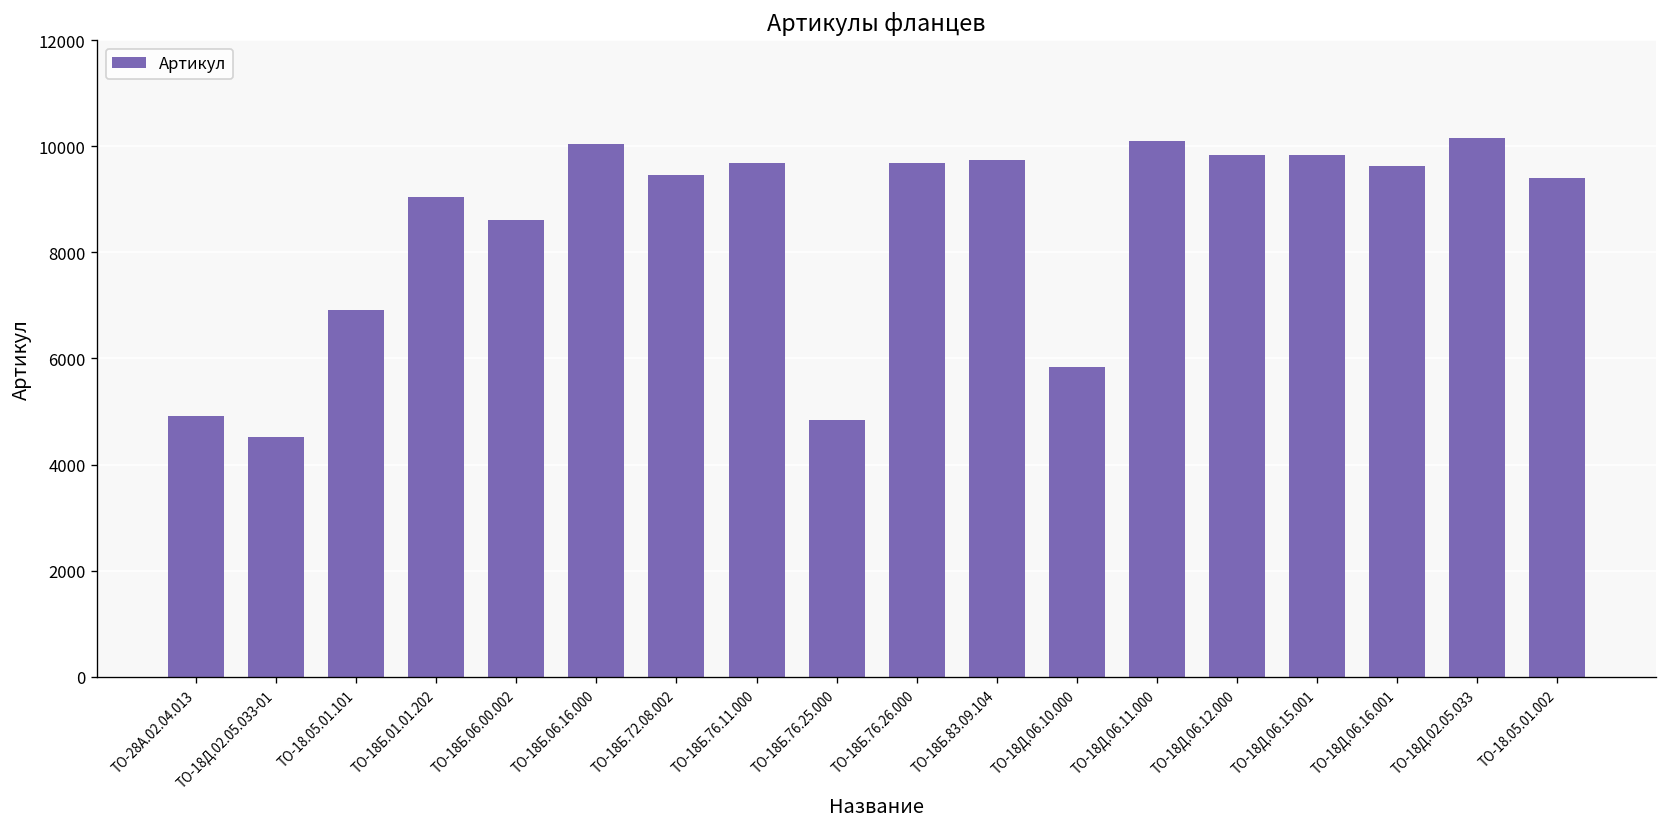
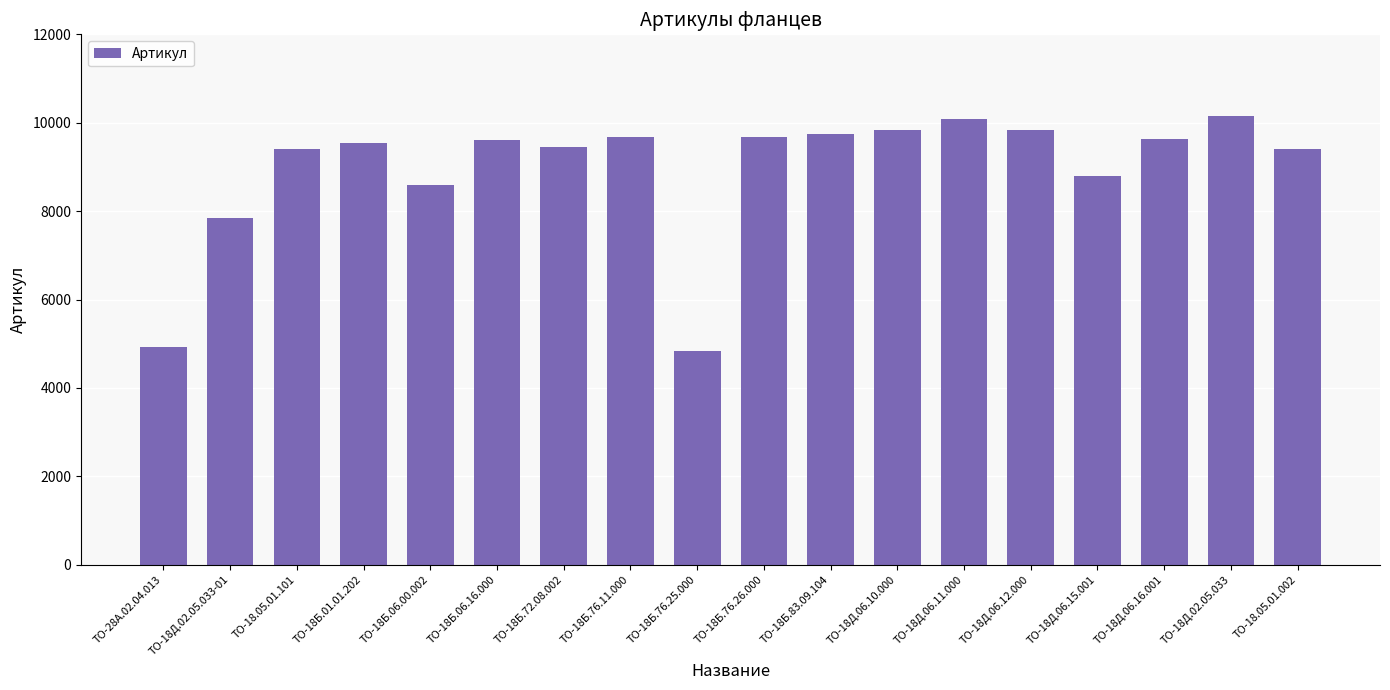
  {
    "ТО-28А.02.04.013": 4900,
-   "ТО-18Д.02.05.033-01": 4500,
-   "ТО-18.05.01.101": 6900,
-   "ТО-18Б.01.01.202": 9000,
+   "ТО-18Д.02.05.033-01": 7800,
+   "ТО-18.05.01.101": 9400,
+   "ТО-18Б.01.01.202": 9600,
    "ТО-18Б.06.00.002": 8600,
-   "ТО-18Б.06.16.000": 10000,
+   "ТО-18Б.06.16.000": 9600,
    "ТО-18Б.72.08.002": 9500,
    "ТО-18Б.76.11.000": 9700,
    "ТО-18Б.76.25.000": 4800,
    "ТО-18Б.76.26.000": 9700,
    "ТО-18Б.83.09.104": 9700,
-   "ТО-18Д.06.10.000": 5800,
+   "ТО-18Д.06.10.000": 9800,
    "ТО-18Д.06.11.000": 10100,
    "ТО-18Д.06.12.000": 9800,
-   "ТО-18Д.06.15.001": 9800,
+   "ТО-18Д.06.15.001": 8800,
    "ТО-18Д.06.16.001": 9600,
    "ТО-18Д.02.05.033": 10100,
    "ТО-18.05.01.002": 9400
  }
